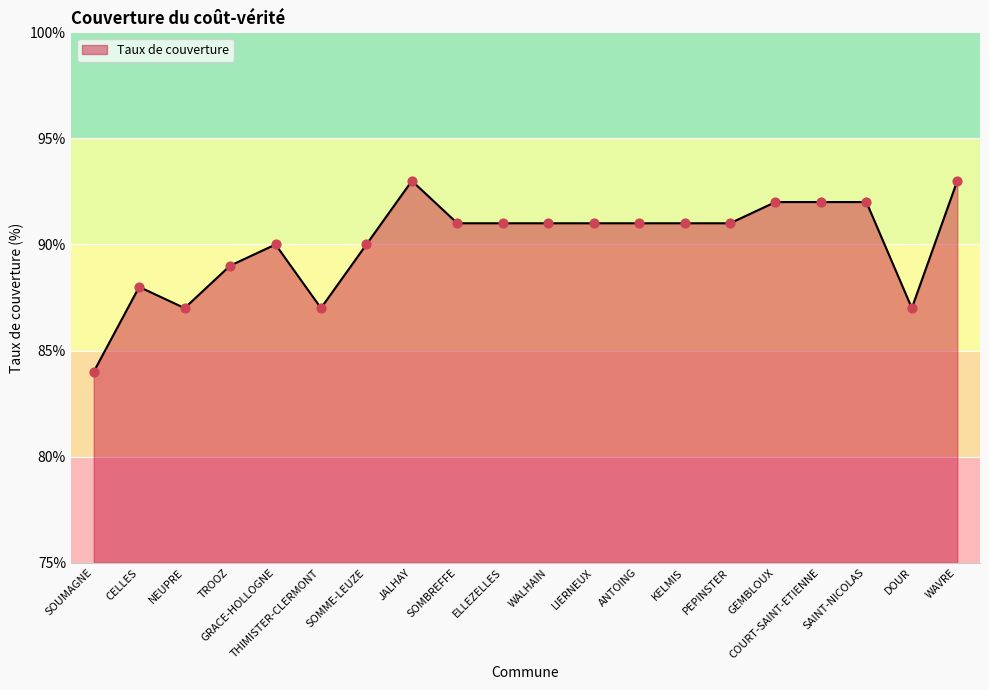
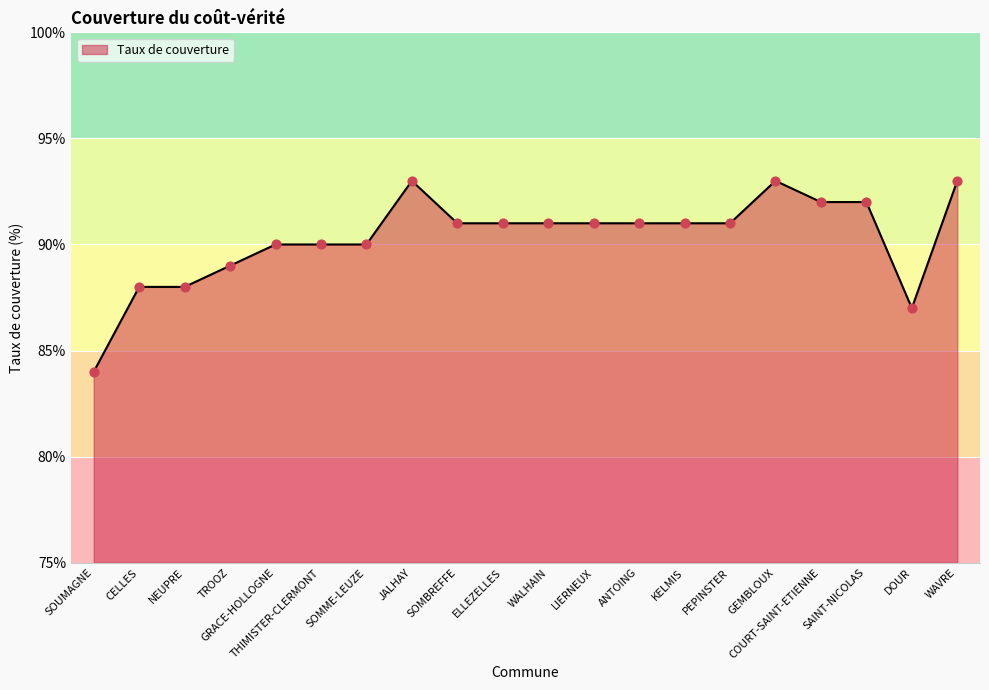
  {
    "SOUMAGNE": "84%",
    "CELLES": "88%",
-   "NEUPRE": "87%",
+   "NEUPRE": "88%",
    "TROOZ": "89%",
    "GRACE-HOLLOGNE": "90%",
-   "THIMISTER-CLERMONT": "87%",
+   "THIMISTER-CLERMONT": "90%",
    "SOMME-LEUZE": "90%",
    "JALHAY": "93%",
    "SOMBREFFE": "91%",
    "ELLEZELLES": "91%",
    "WALHAIN": "91%",
    "LIERNEUX": "91%",
    "ANTOING": "91%",
    "KELMIS": "91%",
    "PEPINSTER": "91%",
-   "GEMBLOUX": "92%",
+   "GEMBLOUX": "93%",
    "COURT-SAINT-ETIENNE": "92%",
    "SAINT-NICOLAS": "92%",
    "DOUR": "87%",
    "WAVRE": "93%"
  }
